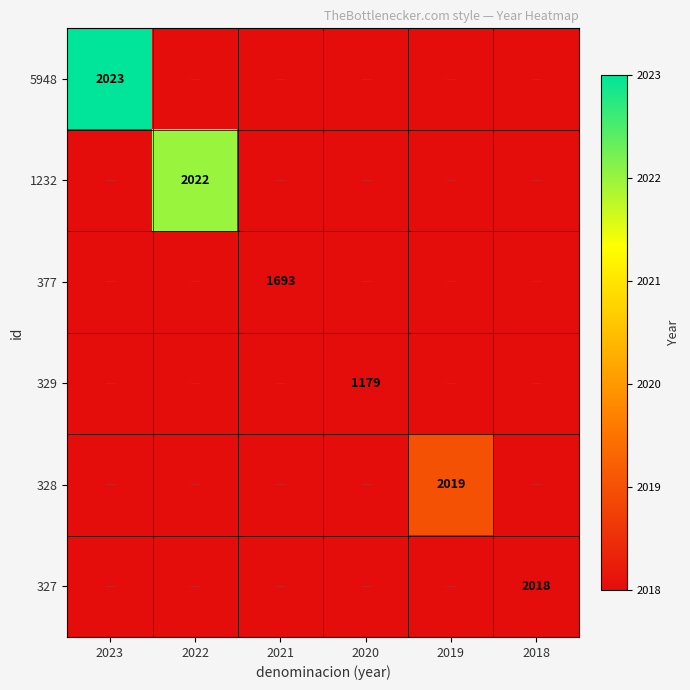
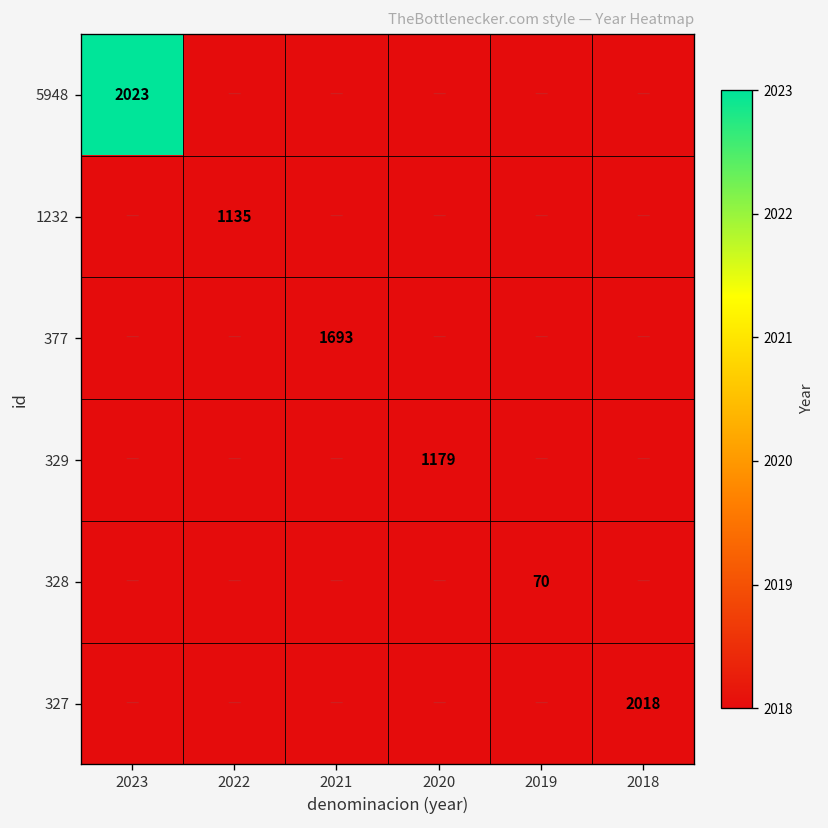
  {
    "5948": {
      "2023": 2023
    },
    "1232": {
-     "2022": 2022
+     "2022": 1135
    },
    "377": {
      "2021": 1693
    },
    "329": {
      "2020": 1179
    },
    "328": {
-     "2019": 2019
+     "2019": 70
    },
    "327": {
      "2018": 2018
    }
  }
